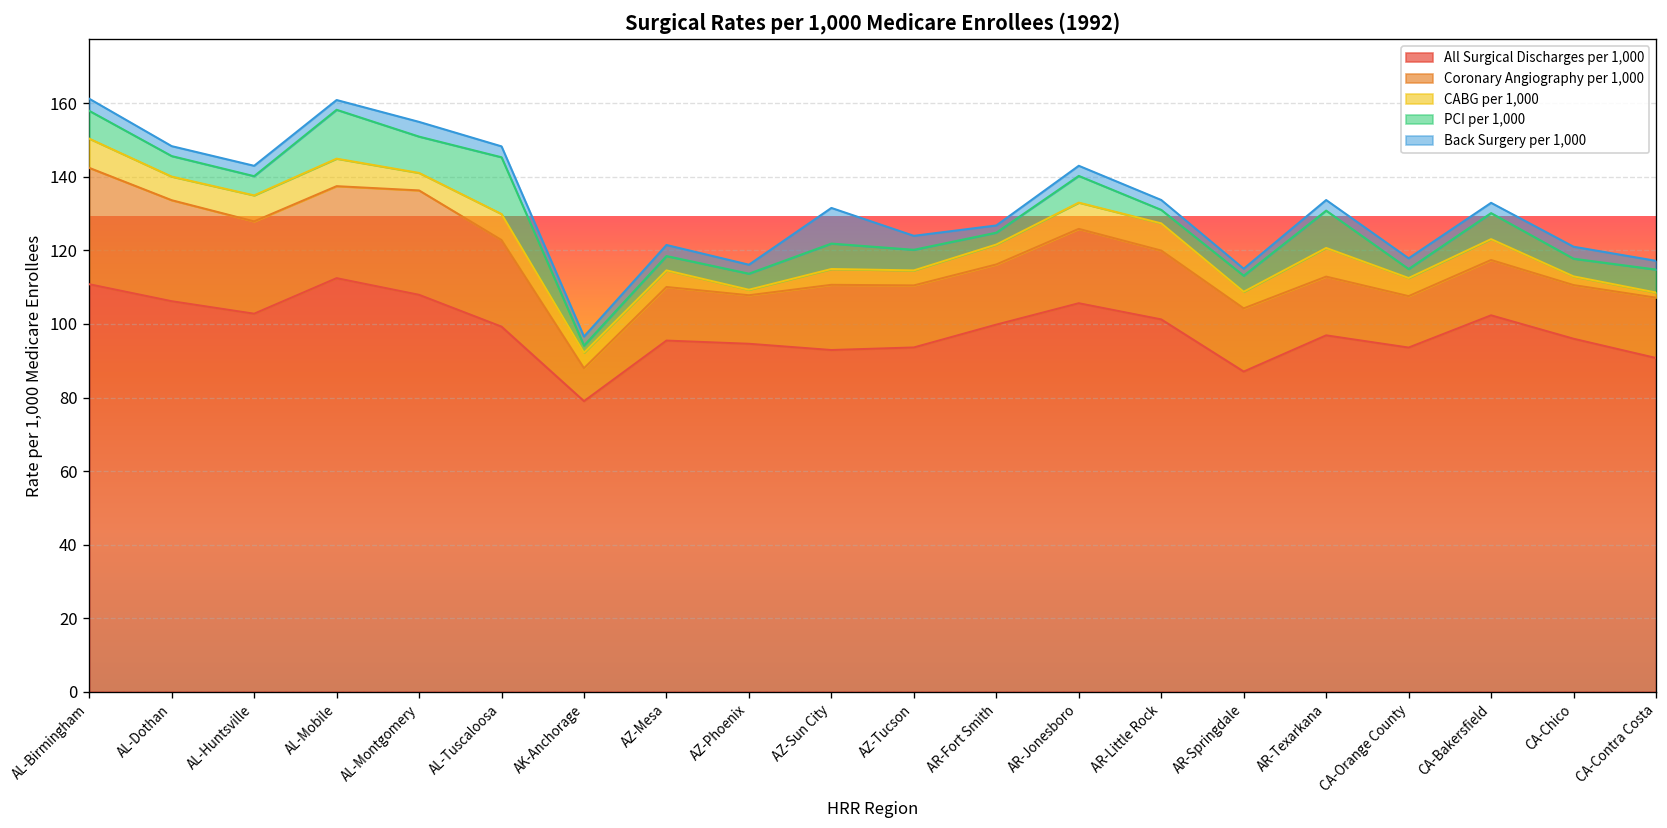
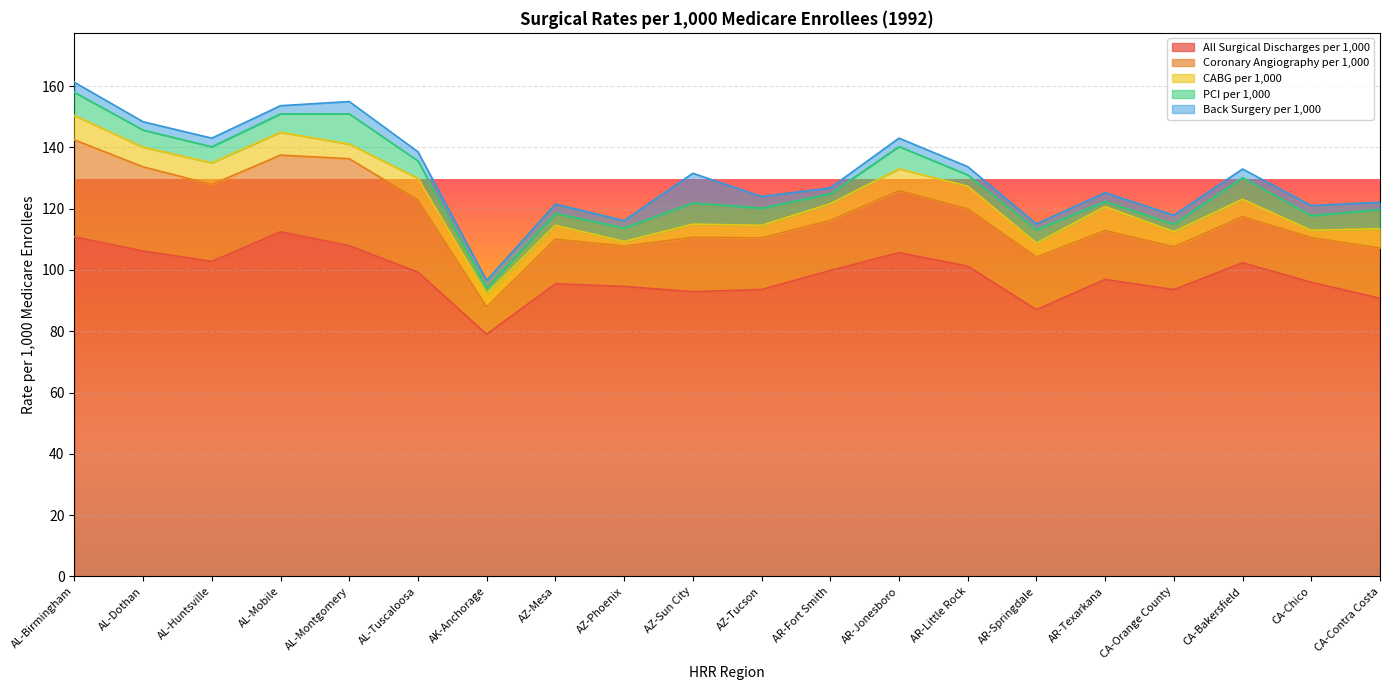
  {
    "CABG per 1,000": {
      "AL-Birmingham": 8,
      "AL-Dothan": 6,
      "AL-Huntsville": 7,
      "AL-Mobile": 7,
      "AL-Montgomery": 5,
      "AL-Tuscaloosa": 7,
      "AK-Anchorage": 4,
      "AZ-Mesa": 5,
      "AZ-Phoenix": 2,
      "AZ-Sun City": 4,
      "AZ-Tucson": 4,
      "AR-Fort Smith": 5,
      "AR-Jonesboro": 7,
      "AR-Little Rock": 7,
      "AR-Springdale": 5,
      "AR-Texarkana": 8,
      "CA-Orange County": 5,
      "CA-Bakersfield": 6,
      "CA-Chico": 2,
-     "CA-Contra Costa": 1
+     "CA-Contra Costa": 6
    },
    "PCI per 1,000": {
      "AL-Birmingham": 8,
      "AL-Dothan": 6,
      "AL-Huntsville": 5,
-     "AL-Mobile": 13,
+     "AL-Mobile": 6,
      "AL-Montgomery": 10,
-     "AL-Tuscaloosa": 15,
+     "AL-Tuscaloosa": 6,
      "AK-Anchorage": 2,
      "AZ-Mesa": 4,
      "AZ-Phoenix": 4,
      "AZ-Sun City": 7,
      "AZ-Tucson": 6,
      "AR-Fort Smith": 3,
      "AR-Jonesboro": 7,
      "AR-Little Rock": 4,
      "AR-Springdale": 4,
-     "AR-Texarkana": 10,
+     "AR-Texarkana": 2,
      "CA-Orange County": 2,
      "CA-Bakersfield": 7,
      "CA-Chico": 5,
      "CA-Contra Costa": 6
    },
    "Back Surgery per 1,000": {
      "AL-Birmingham": 3,
      "AL-Dothan": 3,
      "AL-Huntsville": 3,
      "AL-Mobile": 3,
      "AL-Montgomery": 4,
      "AL-Tuscaloosa": 3,
      "AK-Anchorage": 2,
      "AZ-Mesa": 3,
      "AZ-Phoenix": 2,
      "AZ-Sun City": 10,
      "AZ-Tucson": 4,
      "AR-Fort Smith": 2,
      "AR-Jonesboro": 3,
      "AR-Little Rock": 3,
      "AR-Springdale": 2,
      "AR-Texarkana": 3,
      "CA-Orange County": 3,
      "CA-Bakersfield": 3,
      "CA-Chico": 3,
      "CA-Contra Costa": 2
    }
  }
